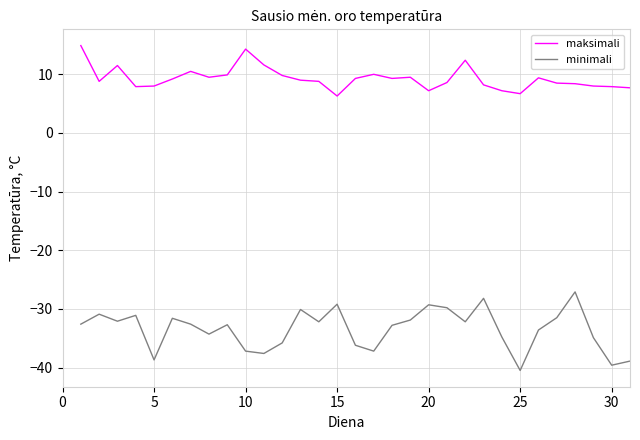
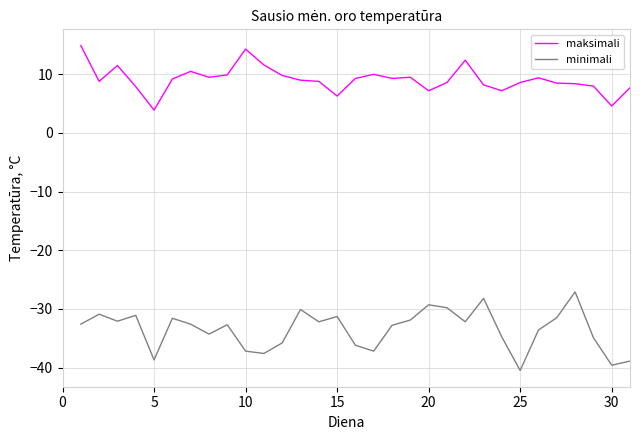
  {
    "maksimali": {
-     "5": 8,
+     "5": 4,
      "10": 14,
      "15": 6,
      "20": 7,
-     "25": 7,
-     "30": 8
+     "25": 9,
+     "30": 5
    },
    "minimali": {
      "5": -39,
      "10": -37,
-     "15": -29,
+     "15": -31,
      "20": -29,
      "25": -41,
      "30": -40
    }
  }
